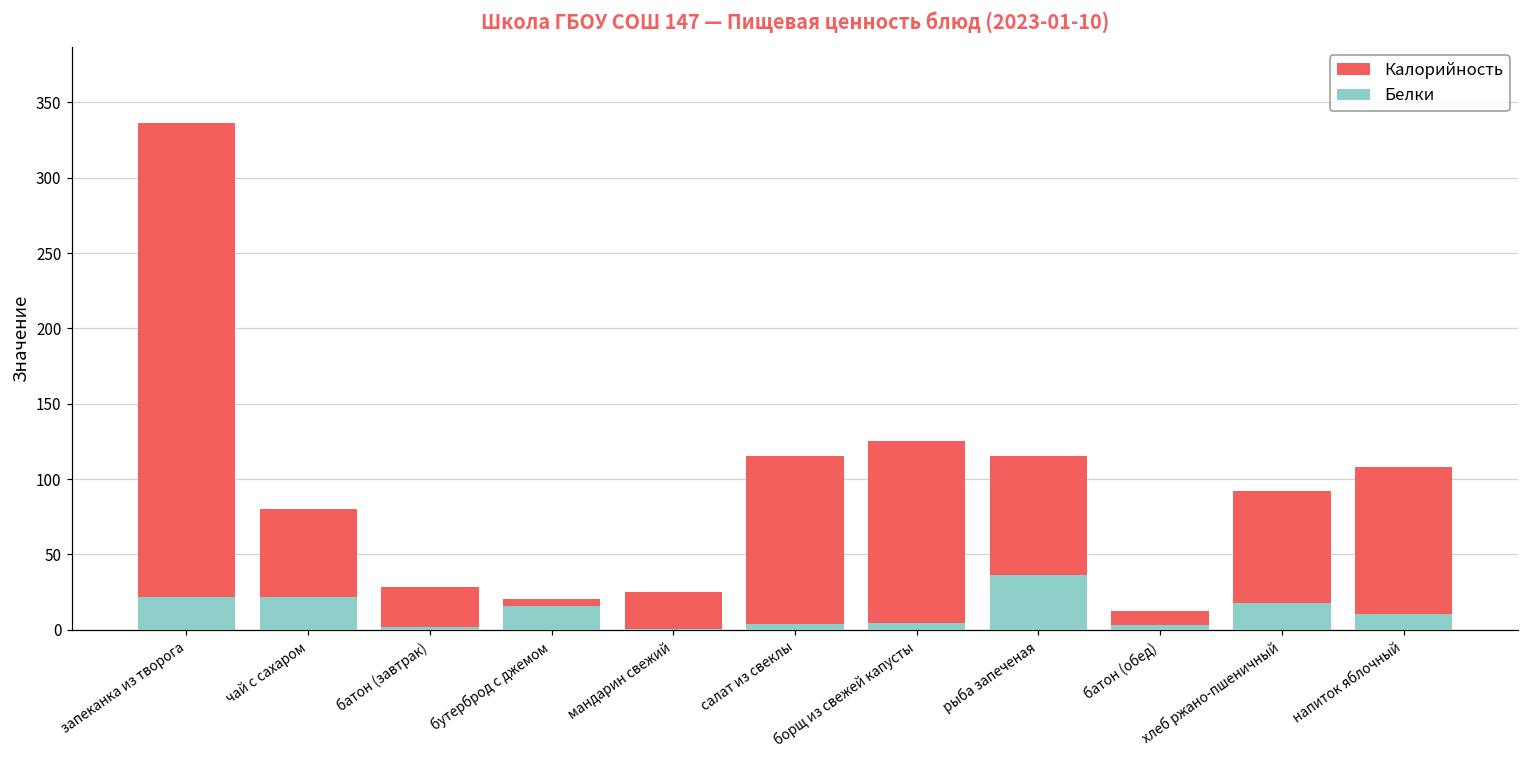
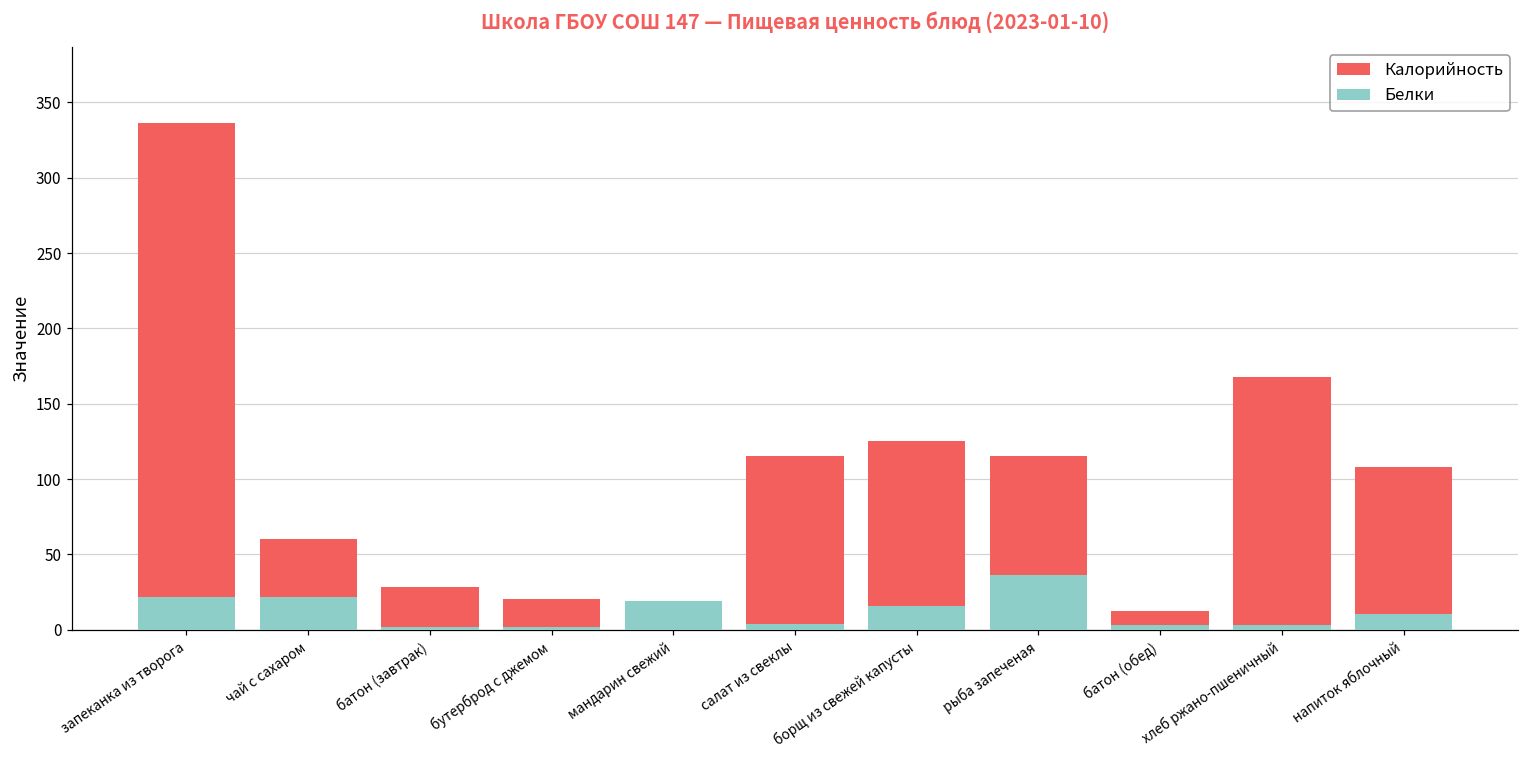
  {
    "Калорийность": {
      "запеканка из творога": 336,
-     "чай с сахаром": 80,
+     "чай с сахаром": 60,
      "батон (завтрак)": 28,
      "бутерброд с джемом": 20,
-     "мандарин свежий": 25,
+     "мандарин свежий": 10,
      "салат из свеклы": 115,
      "борщ из свежей капусты": 126,
      "рыба запеченая": 115,
      "батон (обед)": 12,
-     "хлеб ржано-пшеничный": 92,
+     "хлеб ржано-пшеничный": 168,
      "напиток яблочный": 108
    },
    "Белки": {
-     "бутерброд с джемом": 16,
-     "мандарин свежий": 1,
-     "борщ из свежей капусты": 4,
-     "хлеб ржано-пшеничный": 18
+     "бутерброд с джемом": 2,
+     "мандарин свежий": 19,
+     "борщ из свежей капусты": 16,
+     "хлеб ржано-пшеничный": 3
    }
  }
